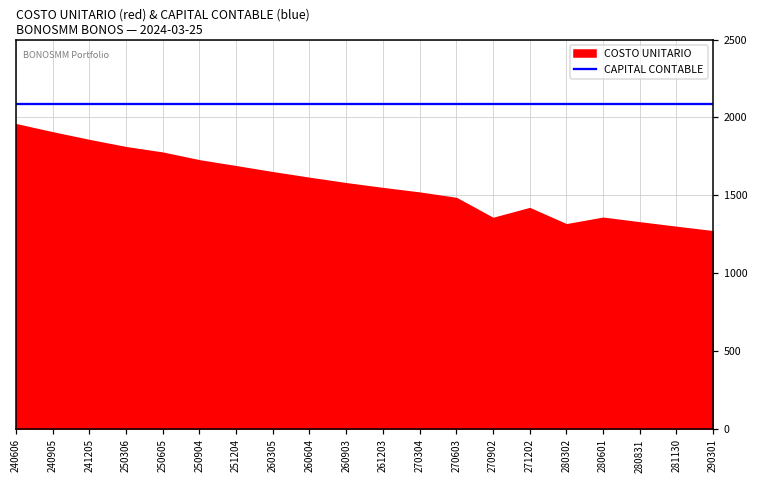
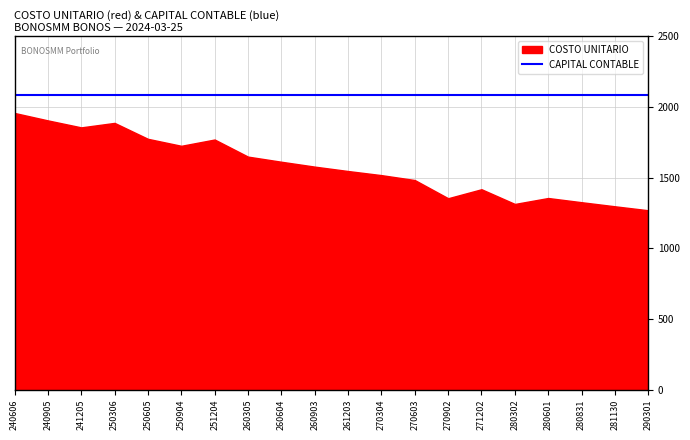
  {
    "CAPITAL CONTABLE": {
      "240606": 2080,
      "240905": 2080,
      "241205": 2080,
      "250306": 2080,
      "250605": 2080,
      "250904": 2080,
      "251204": 2080,
      "260305": 2080,
      "260604": 2080,
      "260903": 2080,
      "261203": 2080,
      "270304": 2080,
      "270603": 2080,
      "270902": 2080,
      "271202": 2080,
      "280302": 2080,
      "280601": 2080,
      "280831": 2080,
      "281130": 2080,
      "290301": 2080
    },
    "COSTO UNITARIO": {
      "240606": 1960,
      "240905": 1900,
      "241205": 1850,
-     "250306": 1810,
+     "250306": 1890,
      "250605": 1770,
      "250904": 1720,
-     "251204": 1690,
+     "251204": 1770,
      "260305": 1650,
      "260604": 1610,
      "260903": 1580,
      "261203": 1550,
      "270304": 1520,
      "270603": 1480,
      "270902": 1350,
      "271202": 1420,
      "280302": 1310,
      "280601": 1360,
      "280831": 1330,
      "281130": 1300,
      "290301": 1270
    }
  }
